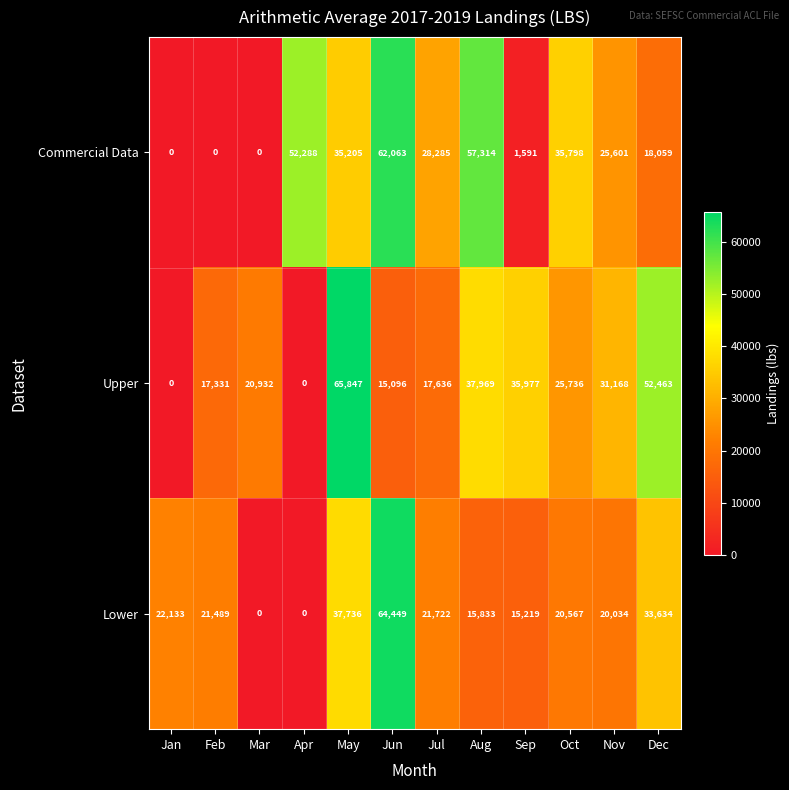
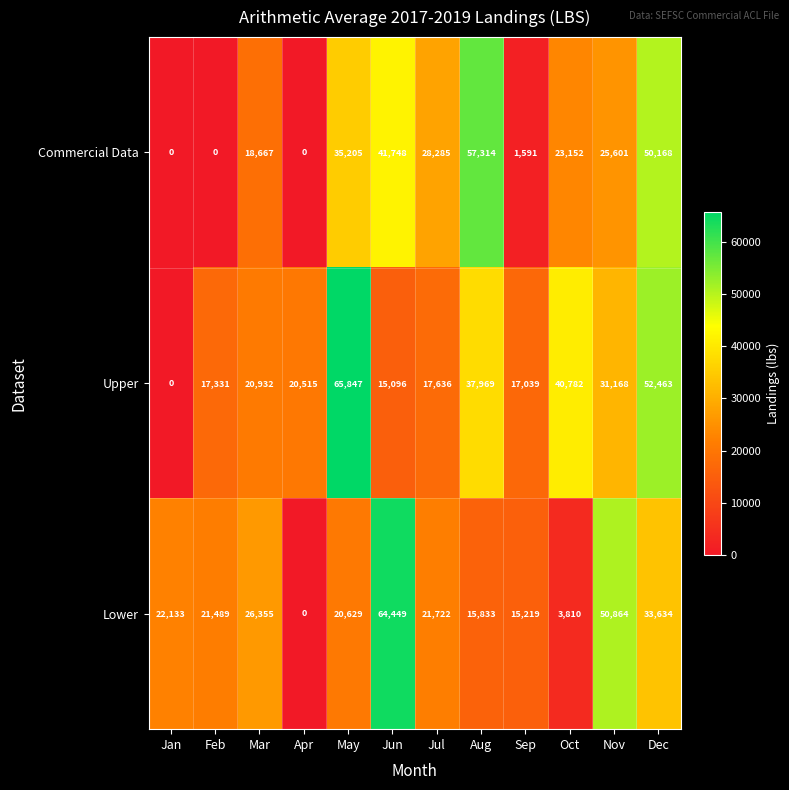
  {
    "Commercial Data": {
      "Jan": "0",
      "Feb": "0",
-     "Mar": "0",
-     "Apr": "52,288",
+     "Mar": "18,667",
+     "Apr": "0",
      "May": "35,205",
-     "Jun": "62,063",
+     "Jun": "41,748",
      "Jul": "28,285",
      "Aug": "57,314",
      "Sep": "1,591",
-     "Oct": "35,798",
+     "Oct": "23,152",
      "Nov": "25,601",
-     "Dec": "18,059"
+     "Dec": "50,168"
    },
    "Upper": {
      "Jan": "0",
      "Feb": "17,331",
      "Mar": "20,932",
-     "Apr": "0",
+     "Apr": "20,515",
      "May": "65,847",
      "Jun": "15,096",
      "Jul": "17,636",
      "Aug": "37,969",
-     "Sep": "35,977",
-     "Oct": "25,736",
+     "Sep": "17,039",
+     "Oct": "40,782",
      "Nov": "31,168",
      "Dec": "52,463"
    },
    "Lower": {
      "Jan": "22,133",
      "Feb": "21,489",
-     "Mar": "0",
+     "Mar": "26,355",
      "Apr": "0",
-     "May": "37,736",
+     "May": "20,629",
      "Jun": "64,449",
      "Jul": "21,722",
      "Aug": "15,833",
      "Sep": "15,219",
-     "Oct": "20,567",
-     "Nov": "20,034",
+     "Oct": "3,810",
+     "Nov": "50,864",
      "Dec": "33,634"
    }
  }
